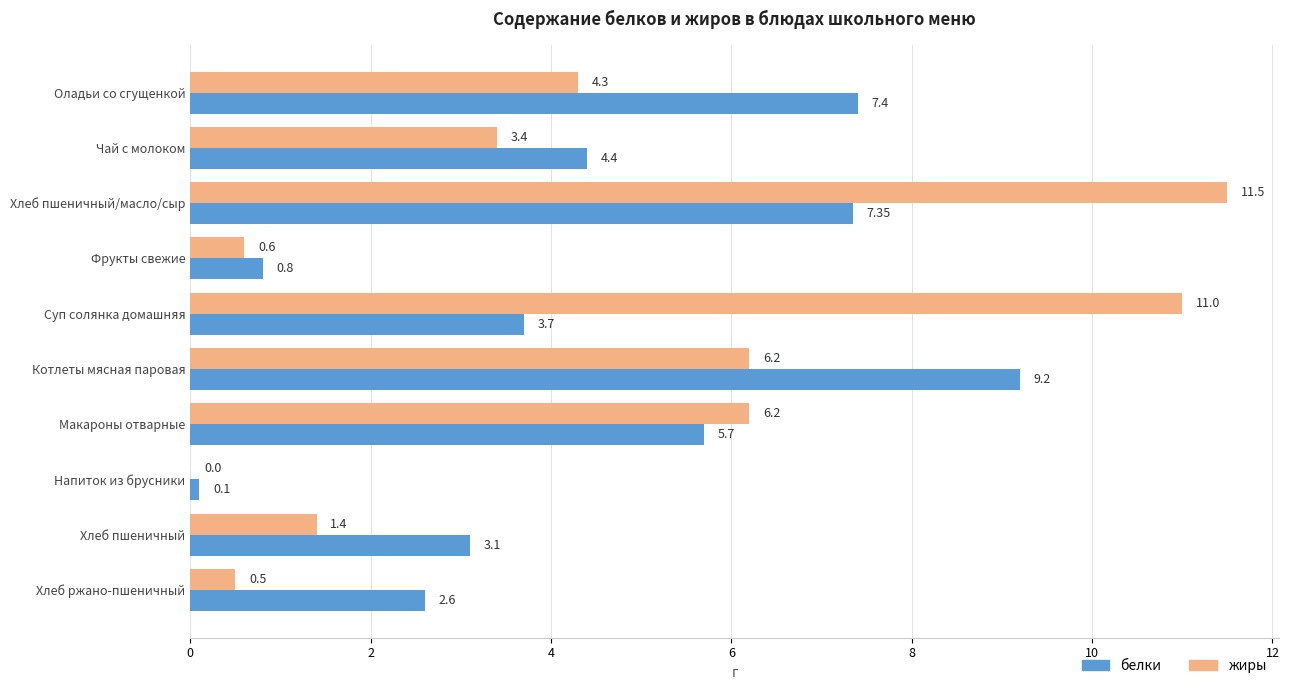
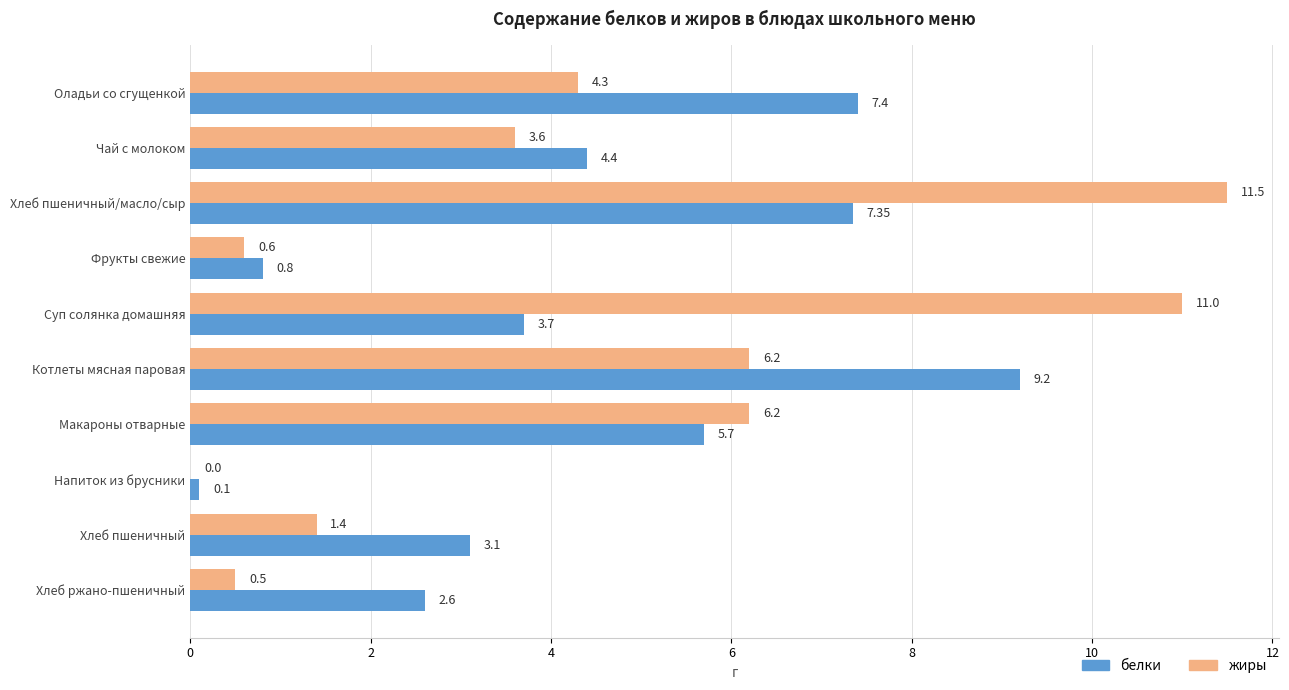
  {
    "белки": {
      "Оладьи со сгущенкой": 7.4,
      "Чай с молоком": 4.4,
      "Хлеб пшеничный/масло/сыр": 7.35,
      "Фрукты свежие": 0.8,
      "Суп солянка домашняя": 3.7,
      "Котлеты мясная паровая": 9.2,
      "Макароны отварные": 5.7,
      "Напиток из брусники": 0.1,
      "Хлеб пшеничный": 3.1,
      "Хлеб ржано-пшеничный": 2.6
    },
    "жиры": {
      "Оладьи со сгущенкой": 4.3,
-     "Чай с молоком": 3.4,
+     "Чай с молоком": 3.6,
      "Хлеб пшеничный/масло/сыр": 11.5,
      "Фрукты свежие": 0.6,
      "Суп солянка домашняя": 11.0,
      "Котлеты мясная паровая": 6.2,
      "Макароны отварные": 6.2,
      "Напиток из брусники": 0.0,
      "Хлеб пшеничный": 1.4,
      "Хлеб ржано-пшеничный": 0.5
    }
  }
